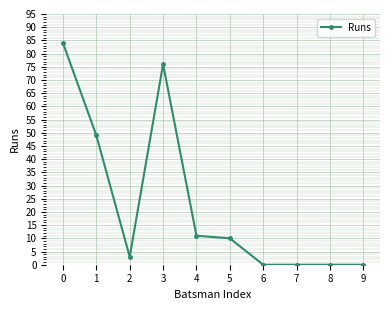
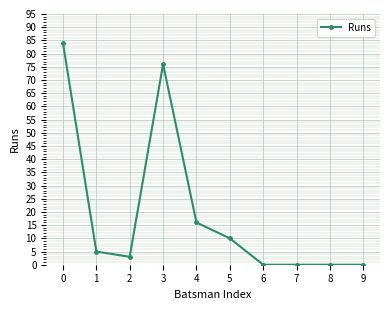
  {
    "0": 84,
-   "1": 49,
+   "1": 5,
    "2": 3,
    "3": 76,
-   "4": 11,
+   "4": 16,
    "5": 10,
    "6": 0,
    "7": 0,
    "8": 0,
    "9": 0
  }
